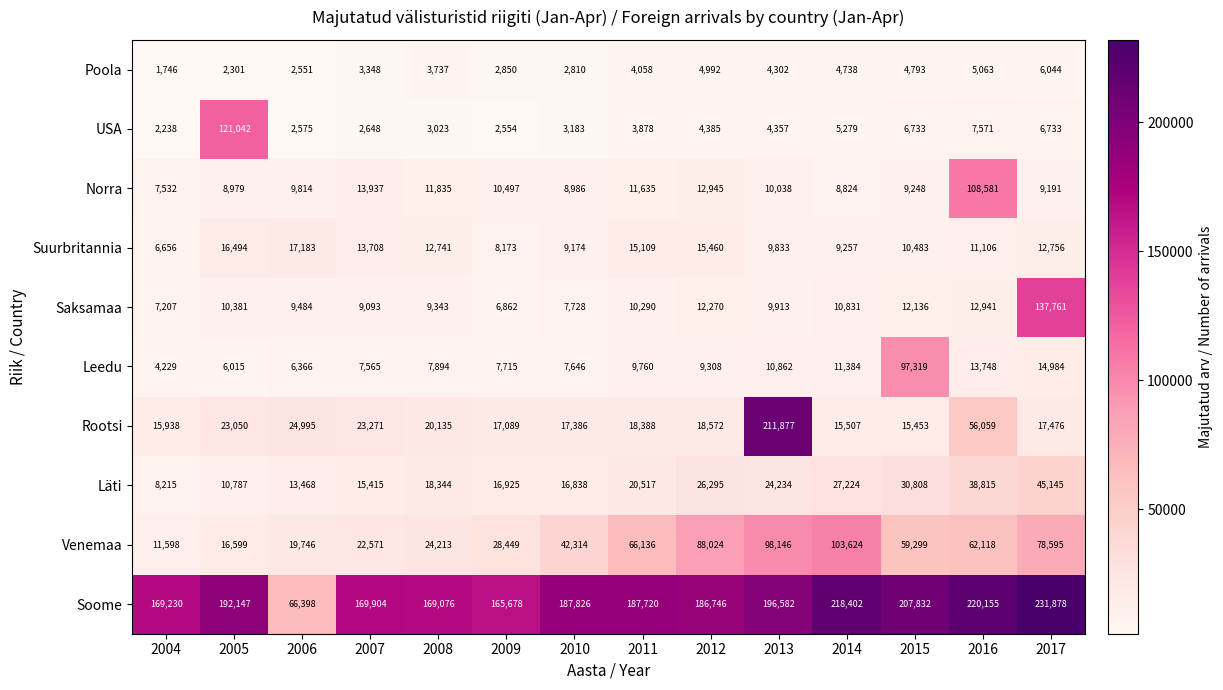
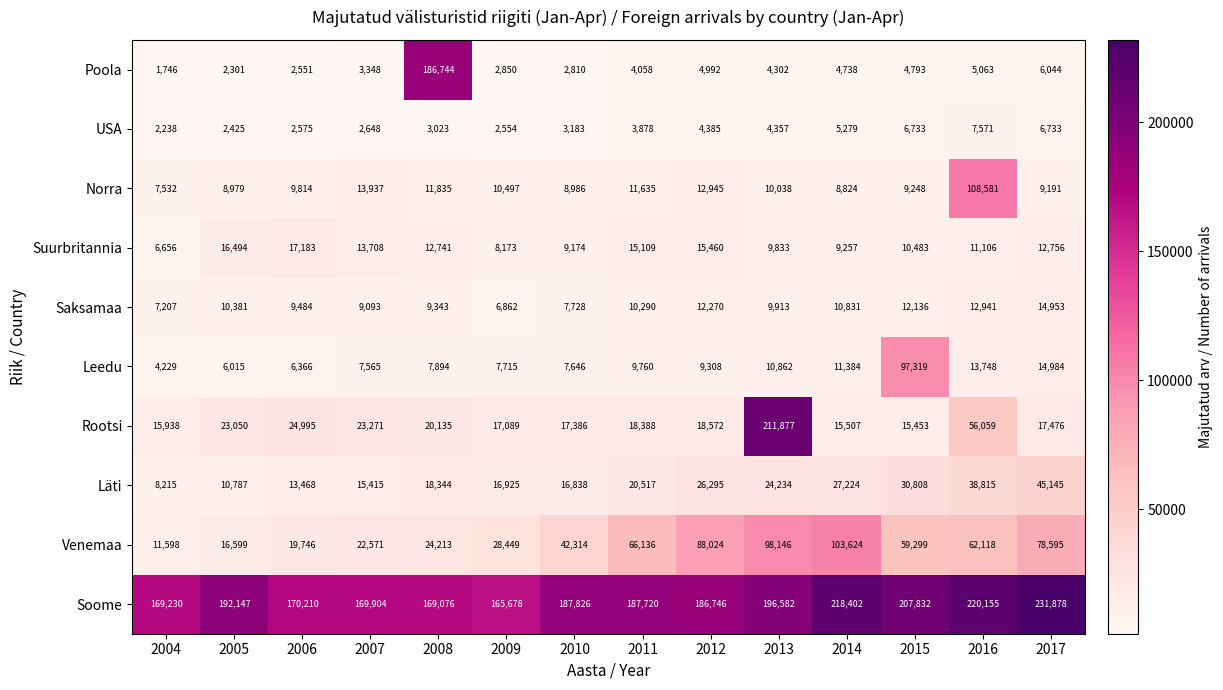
  {
    "Poola": {
      "2004": "1,746",
      "2005": "2,301",
      "2006": "2,551",
      "2007": "3,348",
-     "2008": "3,737",
+     "2008": "186,744",
      "2009": "2,850",
      "2010": "2,810",
      "2011": "4,058",
      "2012": "4,992",
      "2013": "4,302",
      "2014": "4,738",
      "2015": "4,793",
      "2016": "5,063",
      "2017": "6,044"
    },
    "USA": {
      "2004": "2,238",
-     "2005": "121,042",
+     "2005": "2,425",
      "2006": "2,575",
      "2007": "2,648",
      "2008": "3,023",
      "2009": "2,554",
      "2010": "3,183",
      "2011": "3,878",
      "2012": "4,385",
      "2013": "4,357",
      "2014": "5,279",
      "2015": "6,733",
      "2016": "7,571",
      "2017": "6,733"
    },
    "Norra": {
      "2004": "7,532",
      "2005": "8,979",
      "2006": "9,814",
      "2007": "13,937",
      "2008": "11,835",
      "2009": "10,497",
      "2010": "8,986",
      "2011": "11,635",
      "2012": "12,945",
      "2013": "10,038",
      "2014": "8,824",
      "2015": "9,248",
      "2016": "108,581",
      "2017": "9,191"
    },
    "Suurbritannia": {
      "2004": "6,656",
      "2005": "16,494",
      "2006": "17,183",
      "2007": "13,708",
      "2008": "12,741",
      "2009": "8,173",
      "2010": "9,174",
      "2011": "15,109",
      "2012": "15,460",
      "2013": "9,833",
      "2014": "9,257",
      "2015": "10,483",
      "2016": "11,106",
      "2017": "12,756"
    },
    "Saksamaa": {
      "2004": "7,207",
      "2005": "10,381",
      "2006": "9,484",
      "2007": "9,093",
      "2008": "9,343",
      "2009": "6,862",
      "2010": "7,728",
      "2011": "10,290",
      "2012": "12,270",
      "2013": "9,913",
      "2014": "10,831",
      "2015": "12,136",
      "2016": "12,941",
-     "2017": "137,761"
+     "2017": "14,953"
    },
    "Leedu": {
      "2004": "4,229",
      "2005": "6,015",
      "2006": "6,366",
      "2007": "7,565",
      "2008": "7,894",
      "2009": "7,715",
      "2010": "7,646",
      "2011": "9,760",
      "2012": "9,308",
      "2013": "10,862",
      "2014": "11,384",
      "2015": "97,319",
      "2016": "13,748",
      "2017": "14,984"
    },
    "Rootsi": {
      "2004": "15,938",
      "2005": "23,050",
      "2006": "24,995",
      "2007": "23,271",
      "2008": "20,135",
      "2009": "17,089",
      "2010": "17,386",
      "2011": "18,388",
      "2012": "18,572",
      "2013": "211,877",
      "2014": "15,507",
      "2015": "15,453",
      "2016": "56,059",
      "2017": "17,476"
    },
    "Läti": {
      "2004": "8,215",
      "2005": "10,787",
      "2006": "13,468",
      "2007": "15,415",
      "2008": "18,344",
      "2009": "16,925",
      "2010": "16,838",
      "2011": "20,517",
      "2012": "26,295",
      "2013": "24,234",
      "2014": "27,224",
      "2015": "30,808",
      "2016": "38,815",
      "2017": "45,145"
    },
    "Venemaa": {
      "2004": "11,598",
      "2005": "16,599",
      "2006": "19,746",
      "2007": "22,571",
      "2008": "24,213",
      "2009": "28,449",
      "2010": "42,314",
      "2011": "66,136",
      "2012": "88,024",
      "2013": "98,146",
      "2014": "103,624",
      "2015": "59,299",
      "2016": "62,118",
      "2017": "78,595"
    },
    "Soome": {
      "2004": "169,230",
      "2005": "192,147",
-     "2006": "66,398",
+     "2006": "170,210",
      "2007": "169,904",
      "2008": "169,076",
      "2009": "165,678",
      "2010": "187,826",
      "2011": "187,720",
      "2012": "186,746",
      "2013": "196,582",
      "2014": "218,402",
      "2015": "207,832",
      "2016": "220,155",
      "2017": "231,878"
    }
  }
